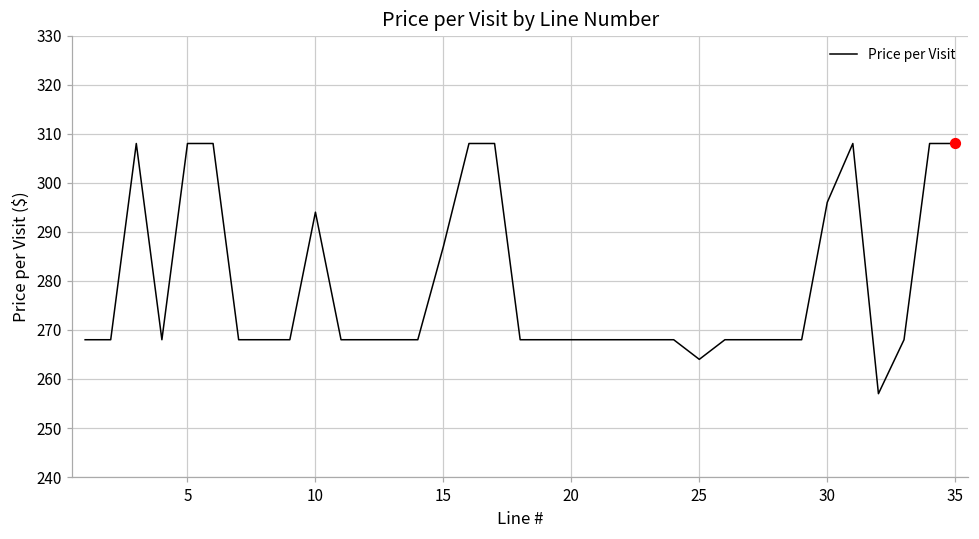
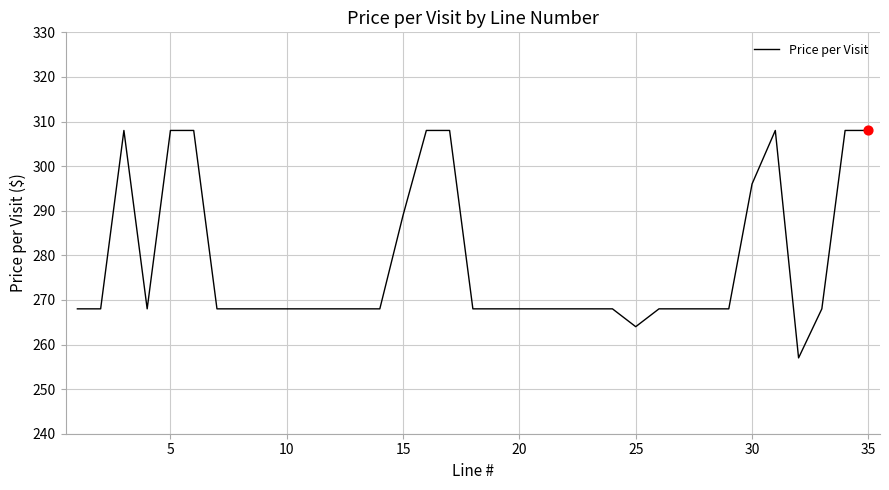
  {
    "Price per Visit": {
      "5": 308,
-     "10": 294,
-     "15": 287,
+     "10": 268,
+     "15": 289,
      "20": 268,
      "25": 264,
      "30": 296
    }
  }
